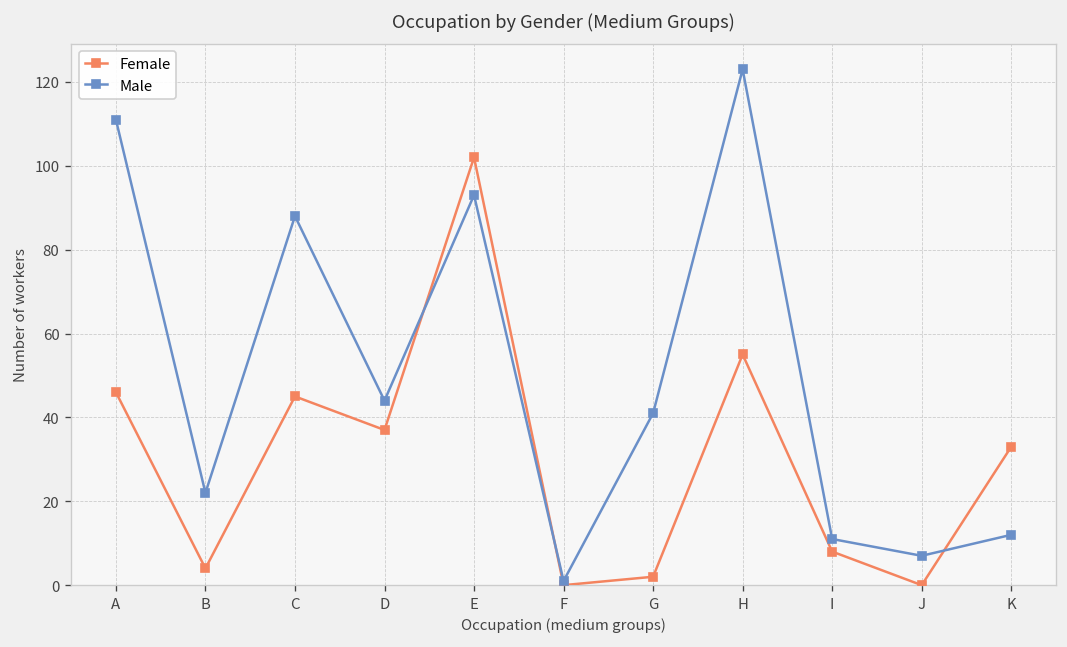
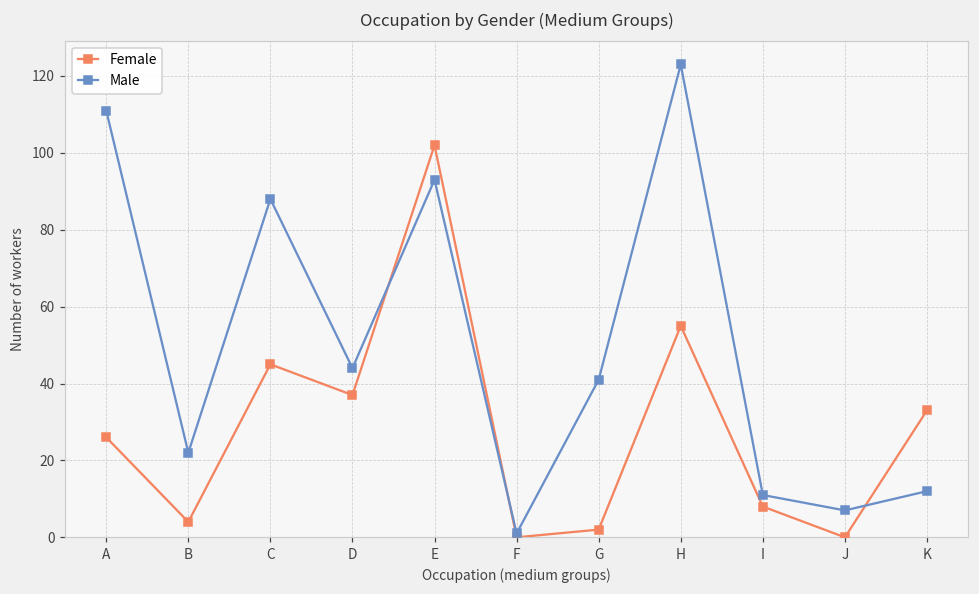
  {
    "Female": {
-     "A": 46,
+     "A": 26,
      "B": 4,
      "C": 45,
      "D": 37,
      "E": 102,
      "F": 0,
      "G": 2,
      "H": 55,
      "I": 8,
      "J": 0,
      "K": 33
    },
    "Male": {
      "A": 111,
      "B": 22,
      "C": 88,
      "D": 44,
      "E": 93,
      "F": 1,
      "G": 41,
      "H": 123,
      "I": 11,
      "J": 7,
      "K": 12
    }
  }
